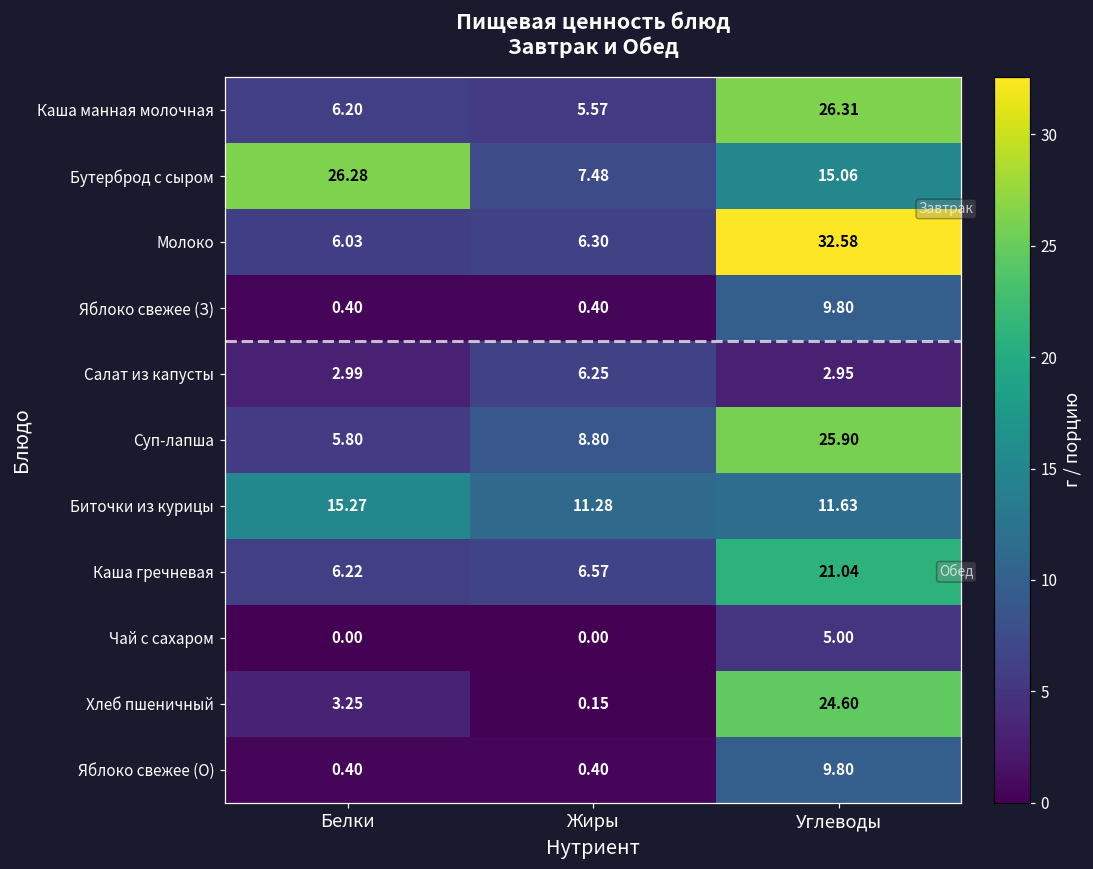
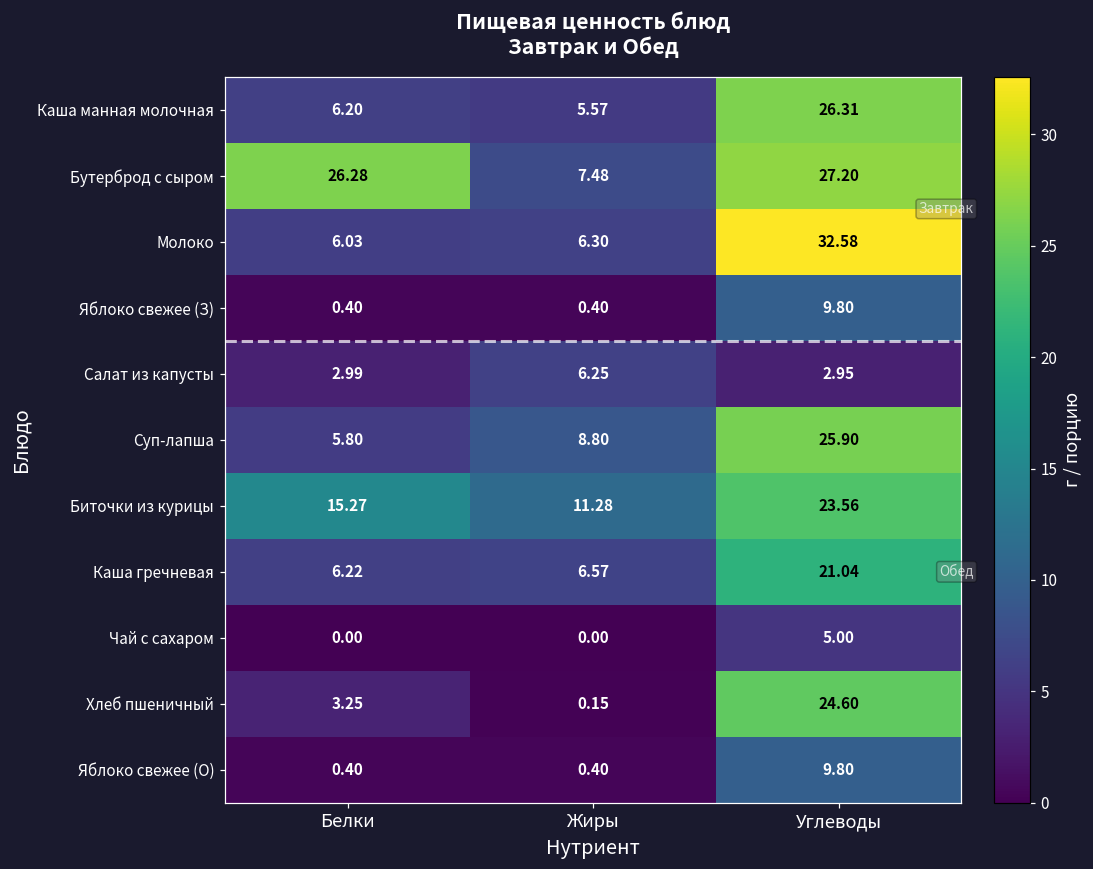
  {
    "Каша манная молочная": {
      "Белки": 6.20,
      "Жиры": 5.57,
      "Углеводы": 26.31
    },
    "Бутерброд с сыром": {
      "Белки": 26.28,
      "Жиры": 7.48,
-     "Углеводы": 15.06
+     "Углеводы": 27.20
    },
    "Молоко": {
      "Белки": 6.03,
      "Жиры": 6.30,
      "Углеводы": 32.58
    },
    "Яблоко свежее (З)": {
      "Белки": 0.40,
      "Жиры": 0.40,
      "Углеводы": 9.80
    },
    "Салат из капусты": {
      "Белки": 2.99,
      "Жиры": 6.25,
      "Углеводы": 2.95
    },
    "Суп-лапша": {
      "Белки": 5.80,
      "Жиры": 8.80,
      "Углеводы": 25.90
    },
    "Биточки из курицы": {
      "Белки": 15.27,
      "Жиры": 11.28,
-     "Углеводы": 11.63
+     "Углеводы": 23.56
    },
    "Каша гречневая": {
      "Белки": 6.22,
      "Жиры": 6.57,
      "Углеводы": 21.04
    },
    "Чай с сахаром": {
      "Белки": 0.00,
      "Жиры": 0.00,
      "Углеводы": 5.00
    },
    "Хлеб пшеничный": {
      "Белки": 3.25,
      "Жиры": 0.15,
      "Углеводы": 24.60
    },
    "Яблоко свежее (О)": {
      "Белки": 0.40,
      "Жиры": 0.40,
      "Углеводы": 9.80
    }
  }
